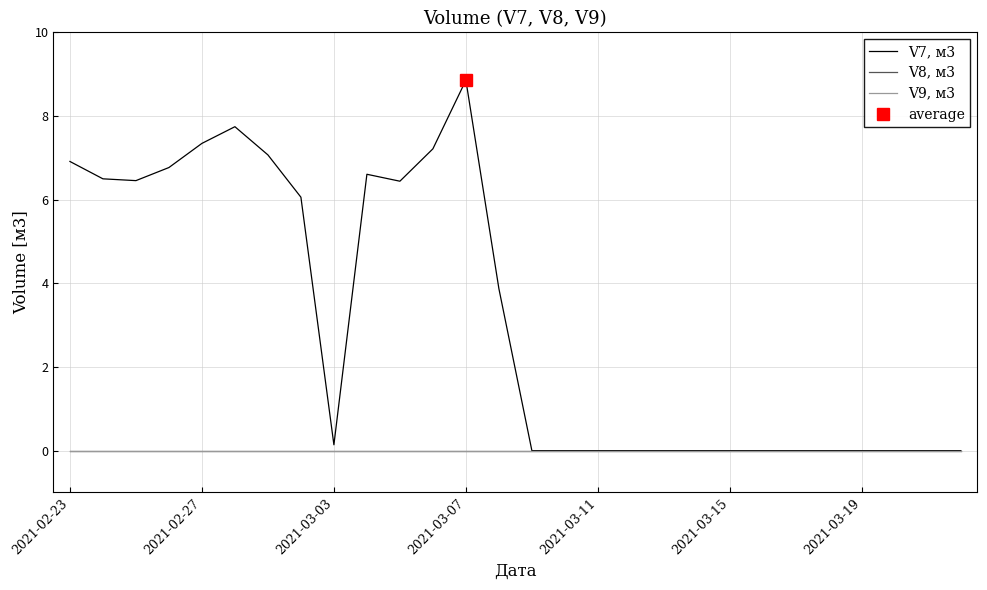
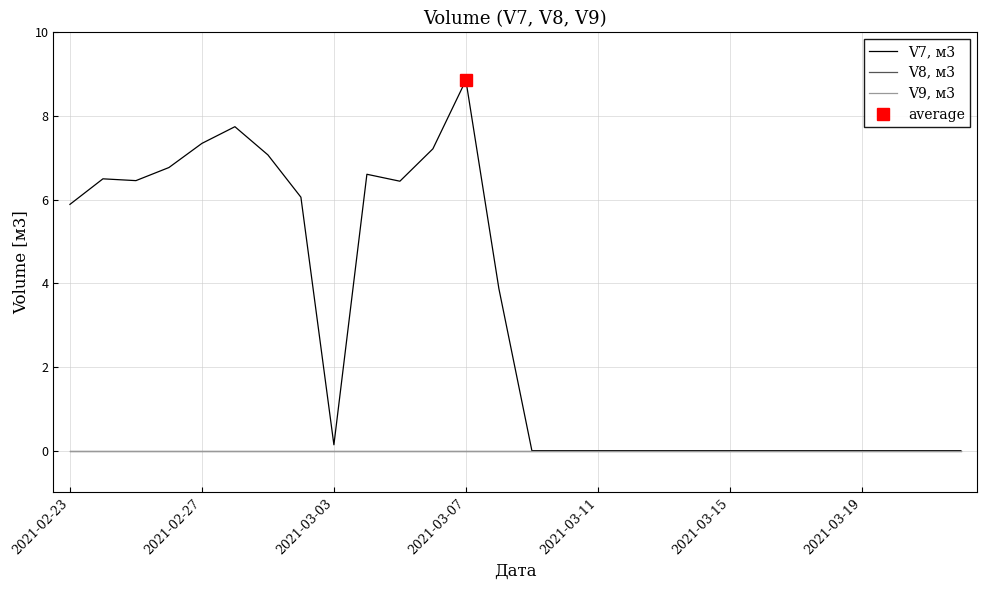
  {
    "V7, м3": {
-     "2021-02-23": 6.9,
+     "2021-02-23": 5.9,
      "2021-02-27": 7.3,
      "2021-03-03": 0.1
    },
    "V9, м3": {
      "2021-02-23": 0.0,
      "2021-02-27": 0.0,
      "2021-03-03": 0.0,
      "2021-03-07": 0.0
    }
  }
